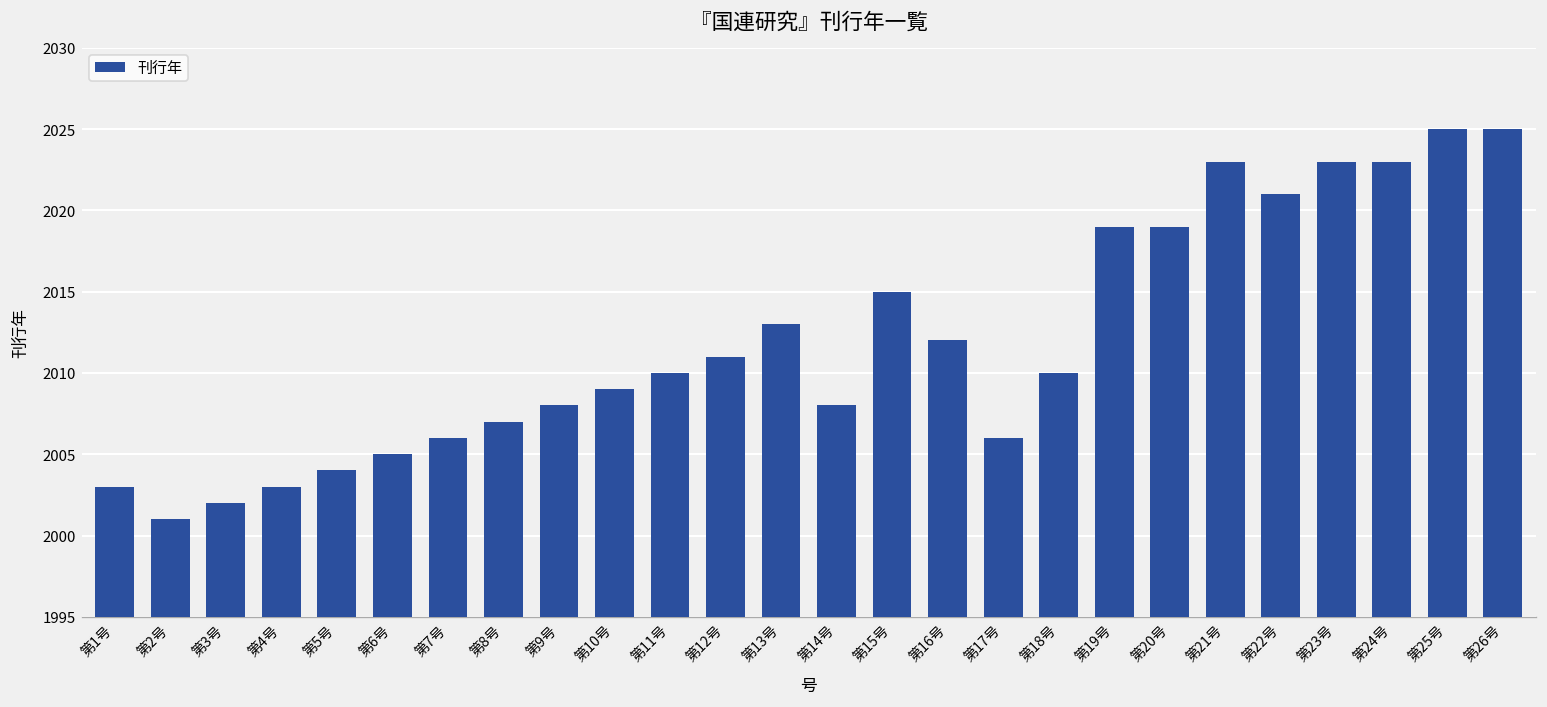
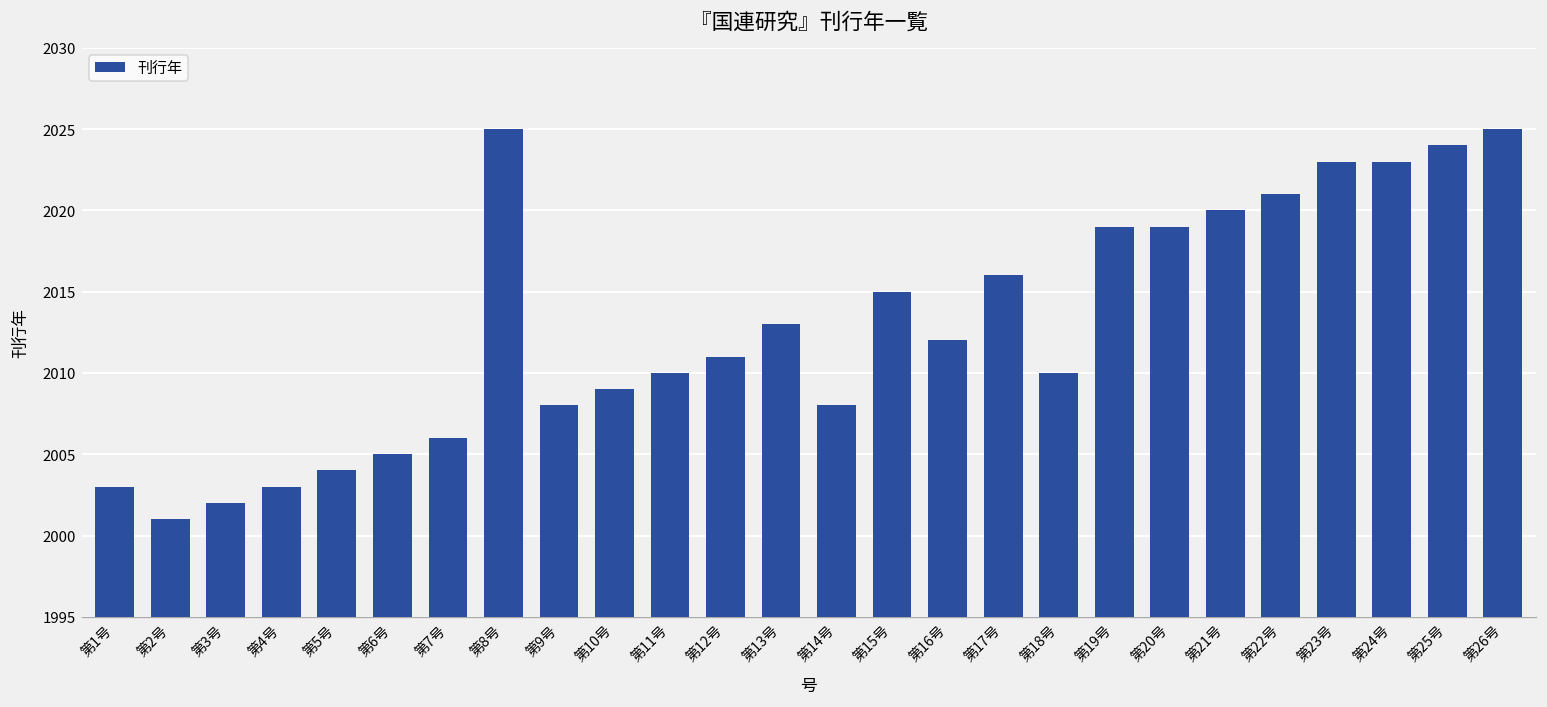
  {
    "第1号": 2003,
    "第2号": 2001,
    "第3号": 2002,
    "第4号": 2003,
    "第5号": 2004,
    "第6号": 2005,
    "第7号": 2006,
-   "第8号": 2007,
+   "第8号": 2025,
    "第9号": 2008,
    "第10号": 2009,
    "第11号": 2010,
    "第12号": 2011,
    "第13号": 2013,
    "第14号": 2008,
    "第15号": 2015,
    "第16号": 2012,
-   "第17号": 2006,
+   "第17号": 2016,
    "第18号": 2010,
    "第19号": 2019,
    "第20号": 2019,
-   "第21号": 2023,
+   "第21号": 2020,
    "第22号": 2021,
    "第23号": 2023,
    "第24号": 2023,
-   "第25号": 2025,
+   "第25号": 2024,
    "第26号": 2025
  }
